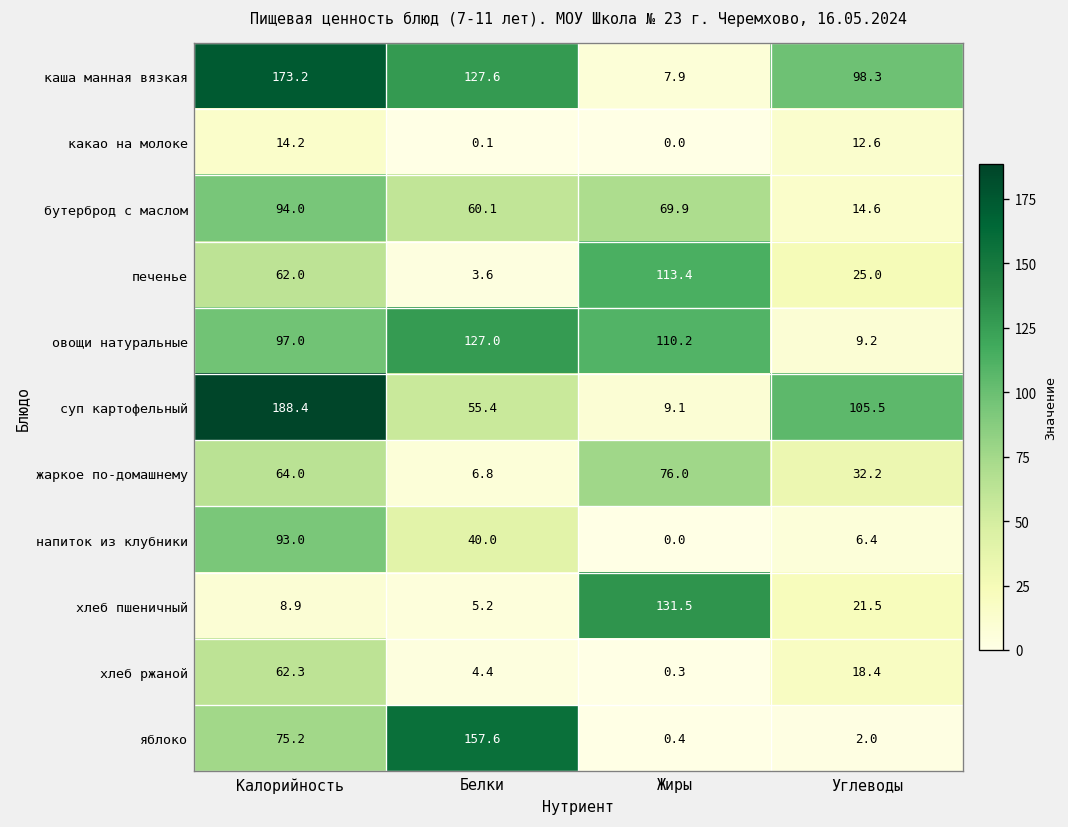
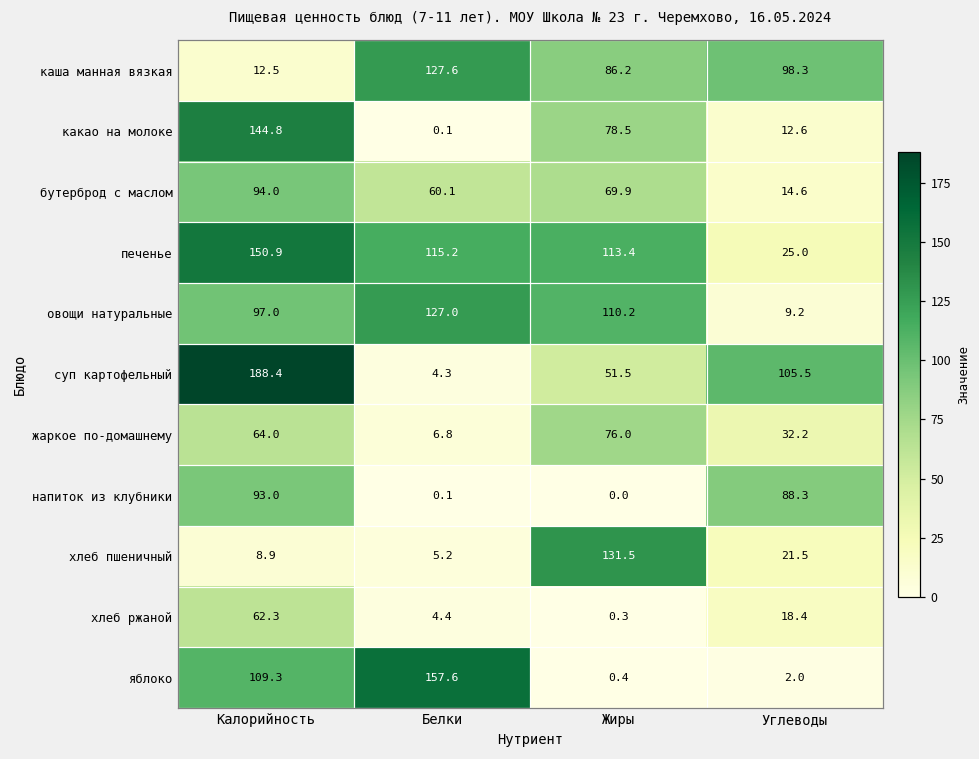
  {
    "каша манная вязкая": {
-     "Калорийность": 173.2,
+     "Калорийность": 12.5,
      "Белки": 127.6,
-     "Жиры": 7.9,
+     "Жиры": 86.2,
      "Углеводы": 98.3
    },
    "какао на молоке": {
-     "Калорийность": 14.2,
+     "Калорийность": 144.8,
      "Белки": 0.1,
-     "Жиры": 0.0,
+     "Жиры": 78.5,
      "Углеводы": 12.6
    },
    "бутерброд с маслом": {
      "Калорийность": 94.0,
      "Белки": 60.1,
      "Жиры": 69.9,
      "Углеводы": 14.6
    },
    "печенье": {
-     "Калорийность": 62.0,
-     "Белки": 3.6,
+     "Калорийность": 150.9,
+     "Белки": 115.2,
      "Жиры": 113.4,
      "Углеводы": 25.0
    },
    "овощи натуральные": {
      "Калорийность": 97.0,
      "Белки": 127.0,
      "Жиры": 110.2,
      "Углеводы": 9.2
    },
    "суп картофельный": {
      "Калорийность": 188.4,
-     "Белки": 55.4,
-     "Жиры": 9.1,
+     "Белки": 4.3,
+     "Жиры": 51.5,
      "Углеводы": 105.5
    },
    "жаркое по-домашнему": {
      "Калорийность": 64.0,
      "Белки": 6.8,
      "Жиры": 76.0,
      "Углеводы": 32.2
    },
    "напиток из клубники": {
      "Калорийность": 93.0,
-     "Белки": 40.0,
+     "Белки": 0.1,
      "Жиры": 0.0,
-     "Углеводы": 6.4
+     "Углеводы": 88.3
    },
    "хлеб пшеничный": {
      "Калорийность": 8.9,
      "Белки": 5.2,
      "Жиры": 131.5,
      "Углеводы": 21.5
    },
    "хлеб ржаной": {
      "Калорийность": 62.3,
      "Белки": 4.4,
      "Жиры": 0.3,
      "Углеводы": 18.4
    },
    "яблоко": {
-     "Калорийность": 75.2,
+     "Калорийность": 109.3,
      "Белки": 157.6,
      "Жиры": 0.4,
      "Углеводы": 2.0
    }
  }
